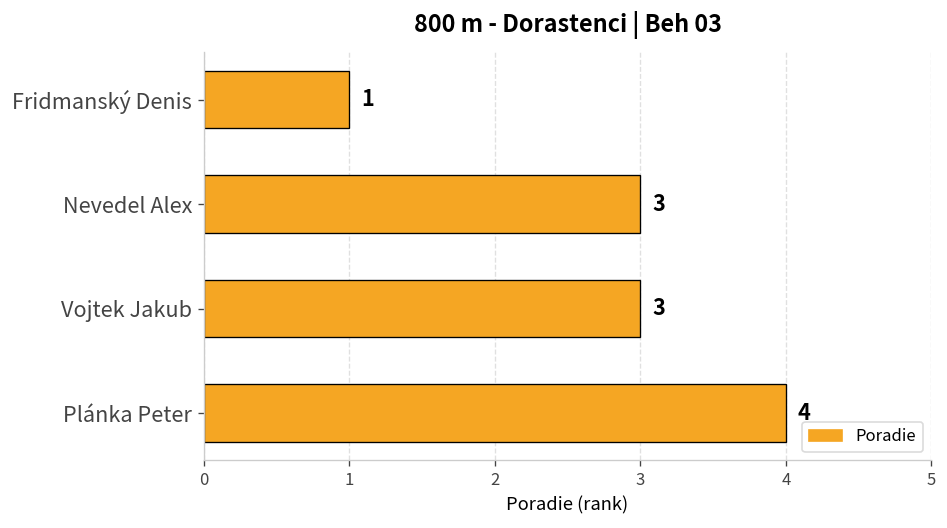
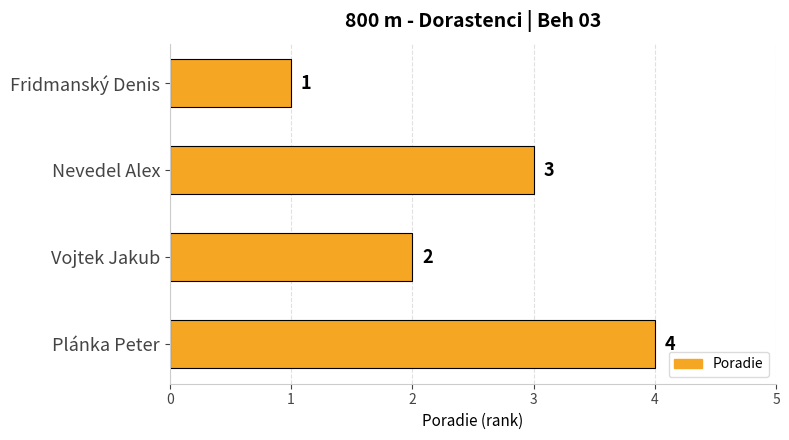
  {
    "Fridmanský Denis": 1,
    "Nevedel Alex": 3,
-   "Vojtek Jakub": 3
+   "Vojtek Jakub": 2
  }
